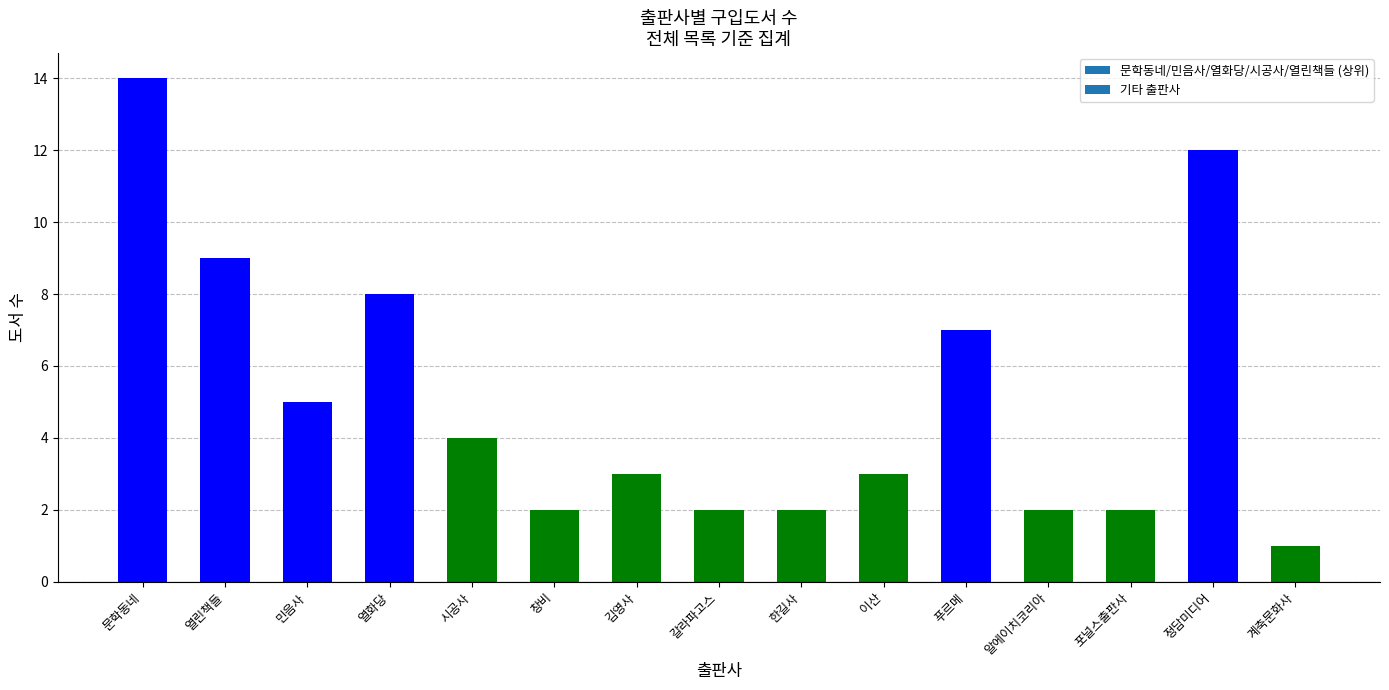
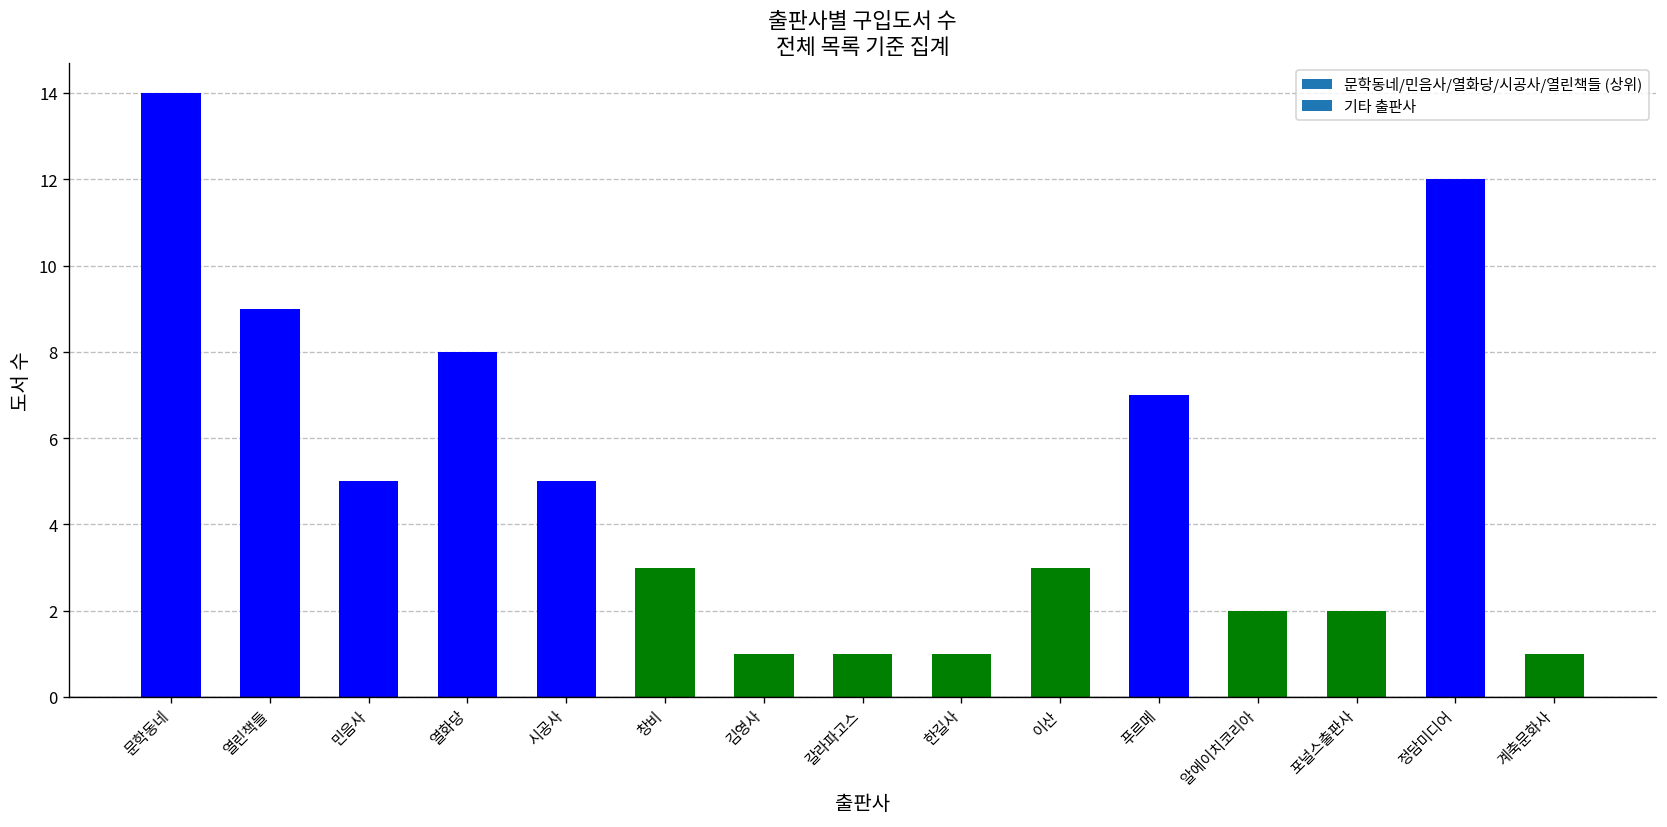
  {
    "문학동네": 14,
    "열린책들": 9,
    "민음사": 5,
    "열화당": 8,
-   "시공사": 4,
-   "창비": 2,
-   "김영사": 3,
-   "갈라파고스": 2,
-   "한길사": 2,
+   "시공사": 5,
+   "창비": 3,
+   "김영사": 1,
+   "갈라파고스": 1,
+   "한길사": 1,
    "이산": 3,
    "푸르메": 7,
    "알에이치코리아": 2,
    "포널스출판사": 2,
    "정담미디어": 12,
    "계축문화사": 1
  }
